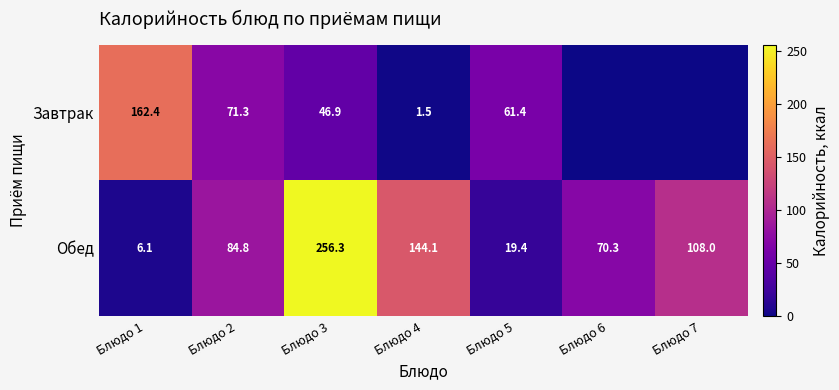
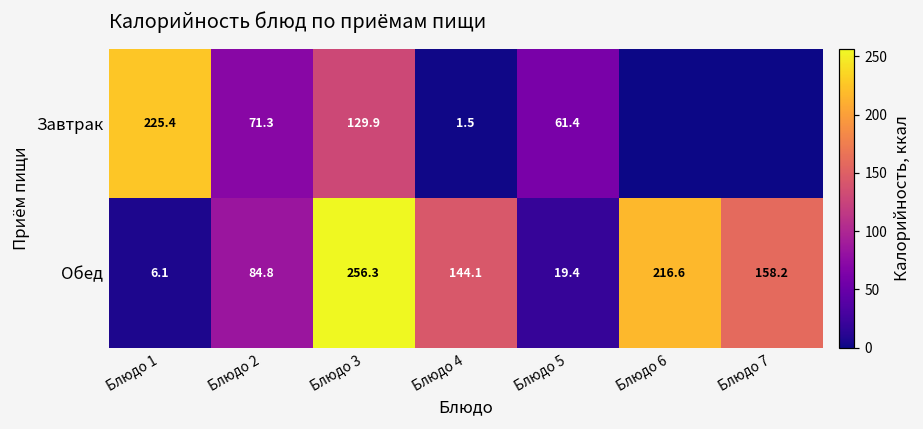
  {
    "Завтрак": {
-     "Блюдо 1": 162.4,
+     "Блюдо 1": 225.4,
      "Блюдо 2": 71.3,
-     "Блюдо 3": 46.9,
+     "Блюдо 3": 129.9,
      "Блюдо 4": 1.5,
      "Блюдо 5": 61.4
    },
    "Обед": {
      "Блюдо 1": 6.1,
      "Блюдо 2": 84.8,
      "Блюдо 3": 256.3,
      "Блюдо 4": 144.1,
      "Блюдо 5": 19.4,
-     "Блюдо 6": 70.3,
-     "Блюдо 7": 108.0
+     "Блюдо 6": 216.6,
+     "Блюдо 7": 158.2
    }
  }
